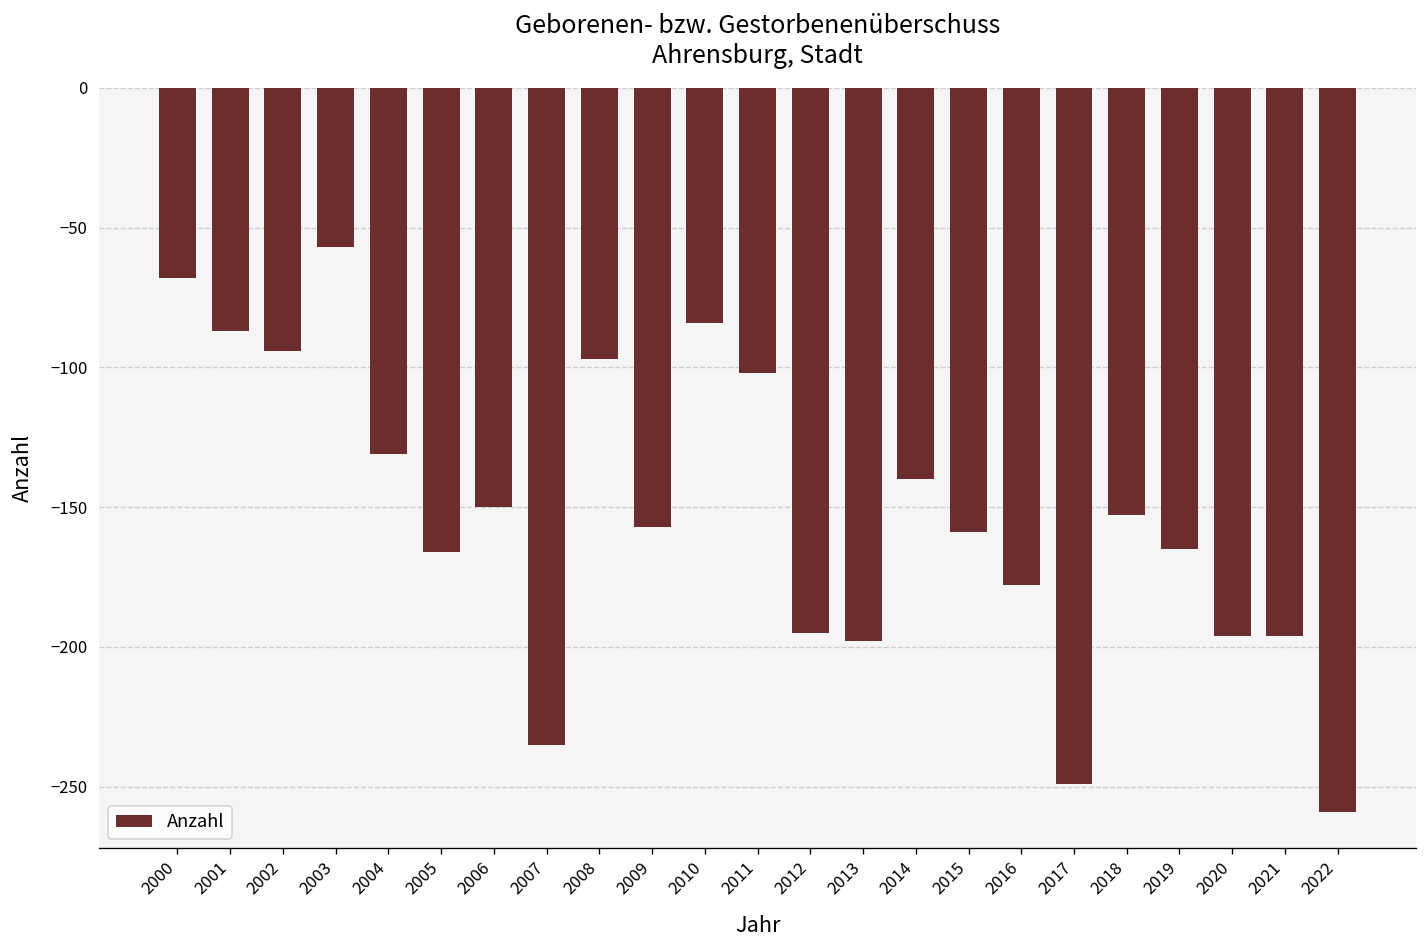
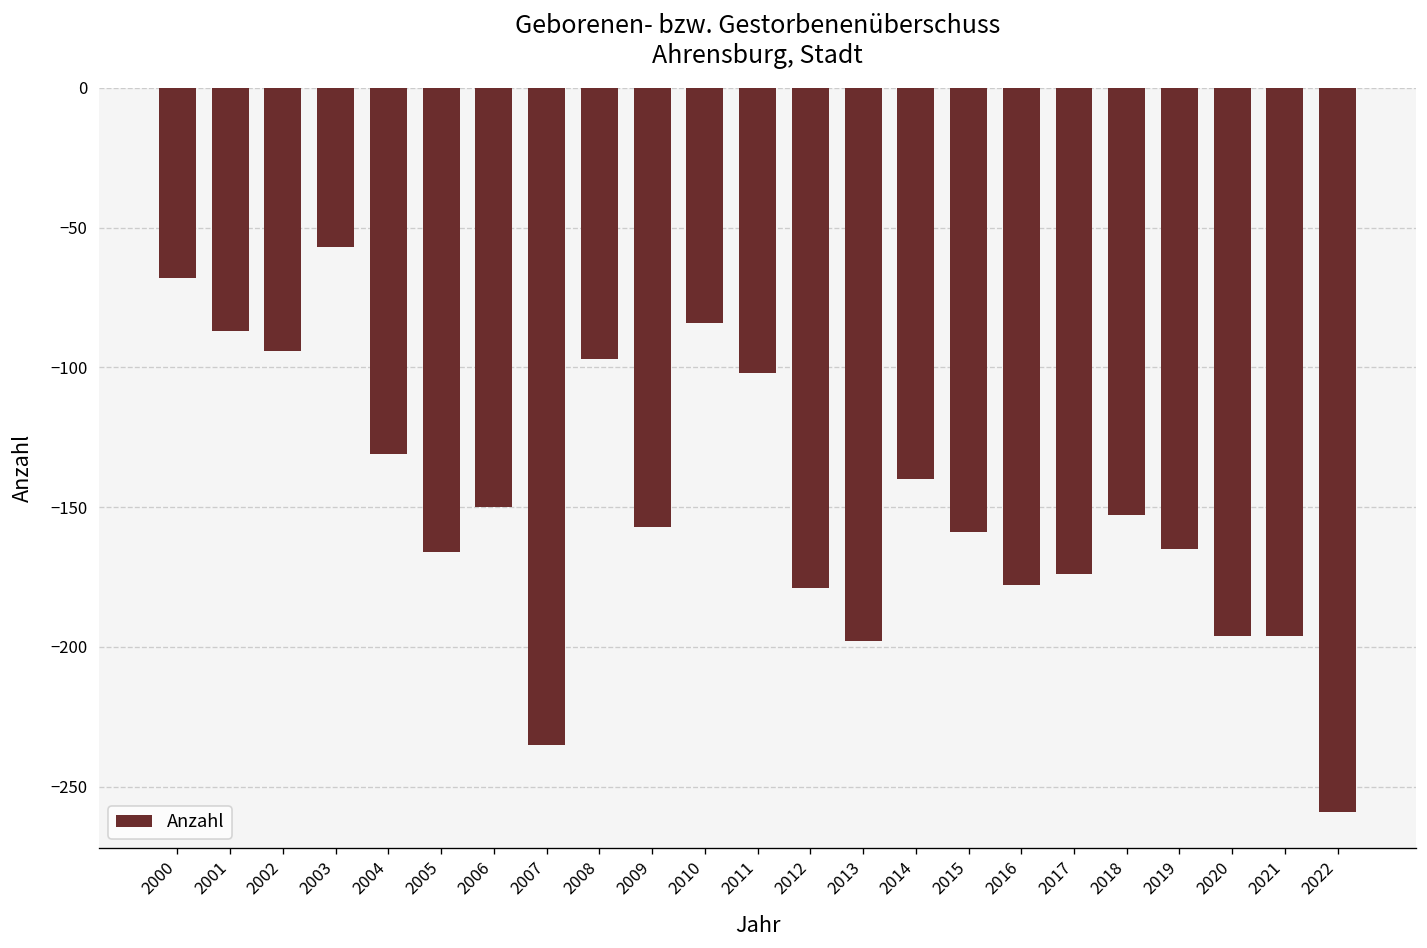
  {
    "2000": -68,
    "2001": -87,
    "2002": -94,
    "2003": -57,
    "2004": -131,
    "2005": -166,
    "2006": -150,
    "2007": -235,
    "2008": -97,
    "2009": -157,
    "2010": -84,
    "2011": -102,
-   "2012": -195,
+   "2012": -179,
    "2013": -198,
    "2014": -140,
    "2015": -159,
    "2016": -178,
-   "2017": -249,
+   "2017": -174,
    "2018": -153,
    "2019": -165,
    "2020": -196,
    "2021": -196,
    "2022": -259
  }
